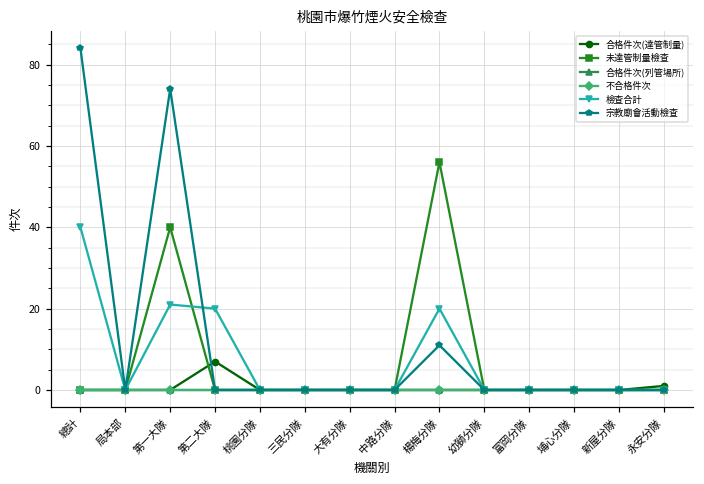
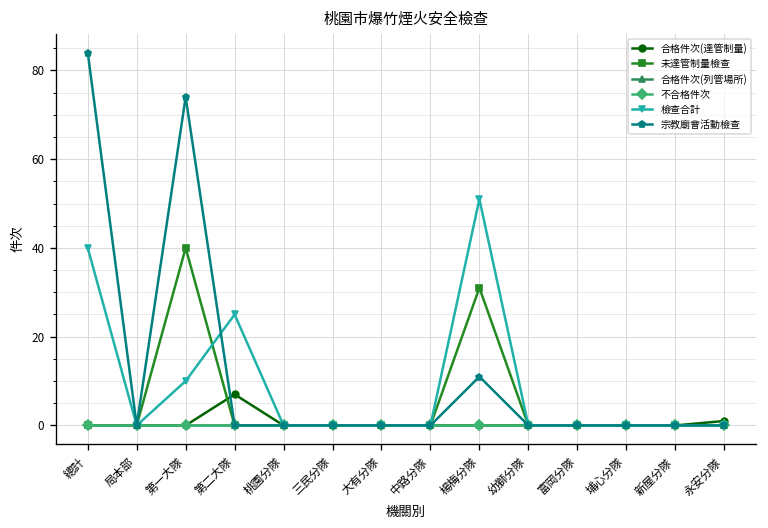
  {
    "合格件次(達管制量)": {
      "第二大隊": 7,
      "永安分隊": 1
    },
    "未達管制量檢查": {
      "第一大隊": 40,
-     "楊梅分隊": 56
+     "楊梅分隊": 31
    },
    "檢查合計": {
      "總計": 40,
-     "第一大隊": 21,
-     "第二大隊": 20,
-     "楊梅分隊": 20
+     "第一大隊": 10,
+     "第二大隊": 25,
+     "楊梅分隊": 51
    },
    "宗教廟會活動檢查": {
      "總計": 84,
      "第一大隊": 74,
      "楊梅分隊": 11
    }
  }
